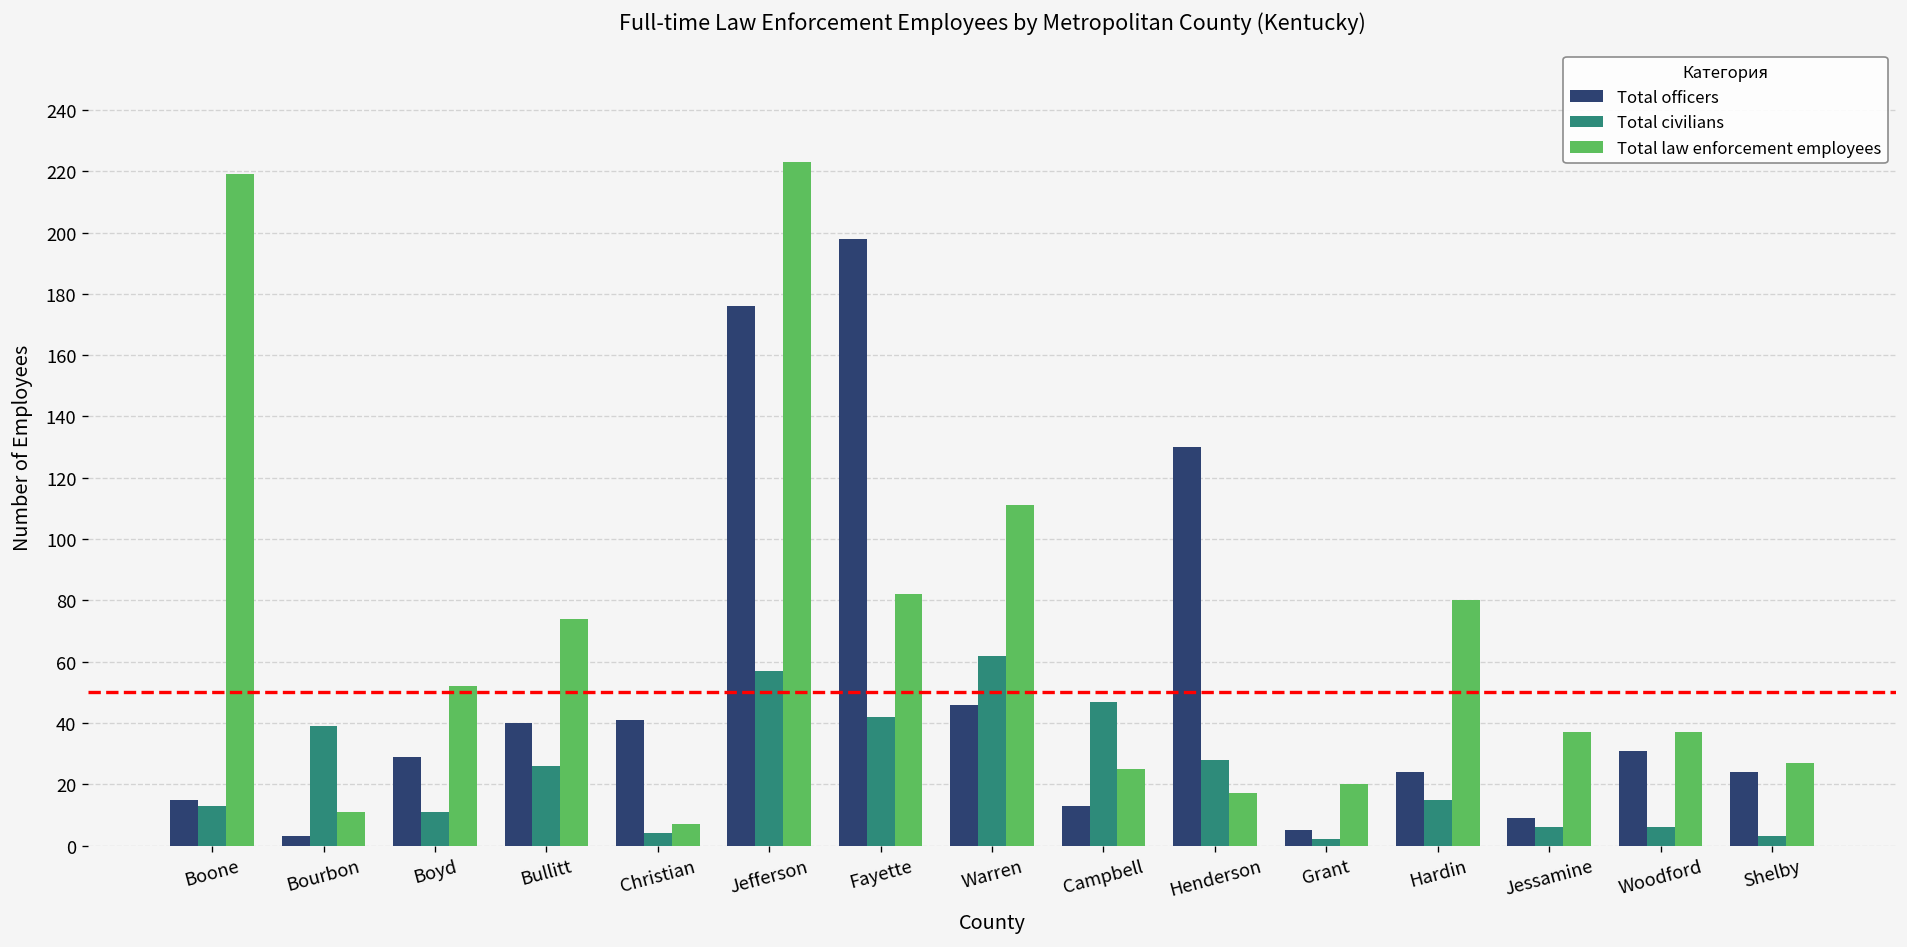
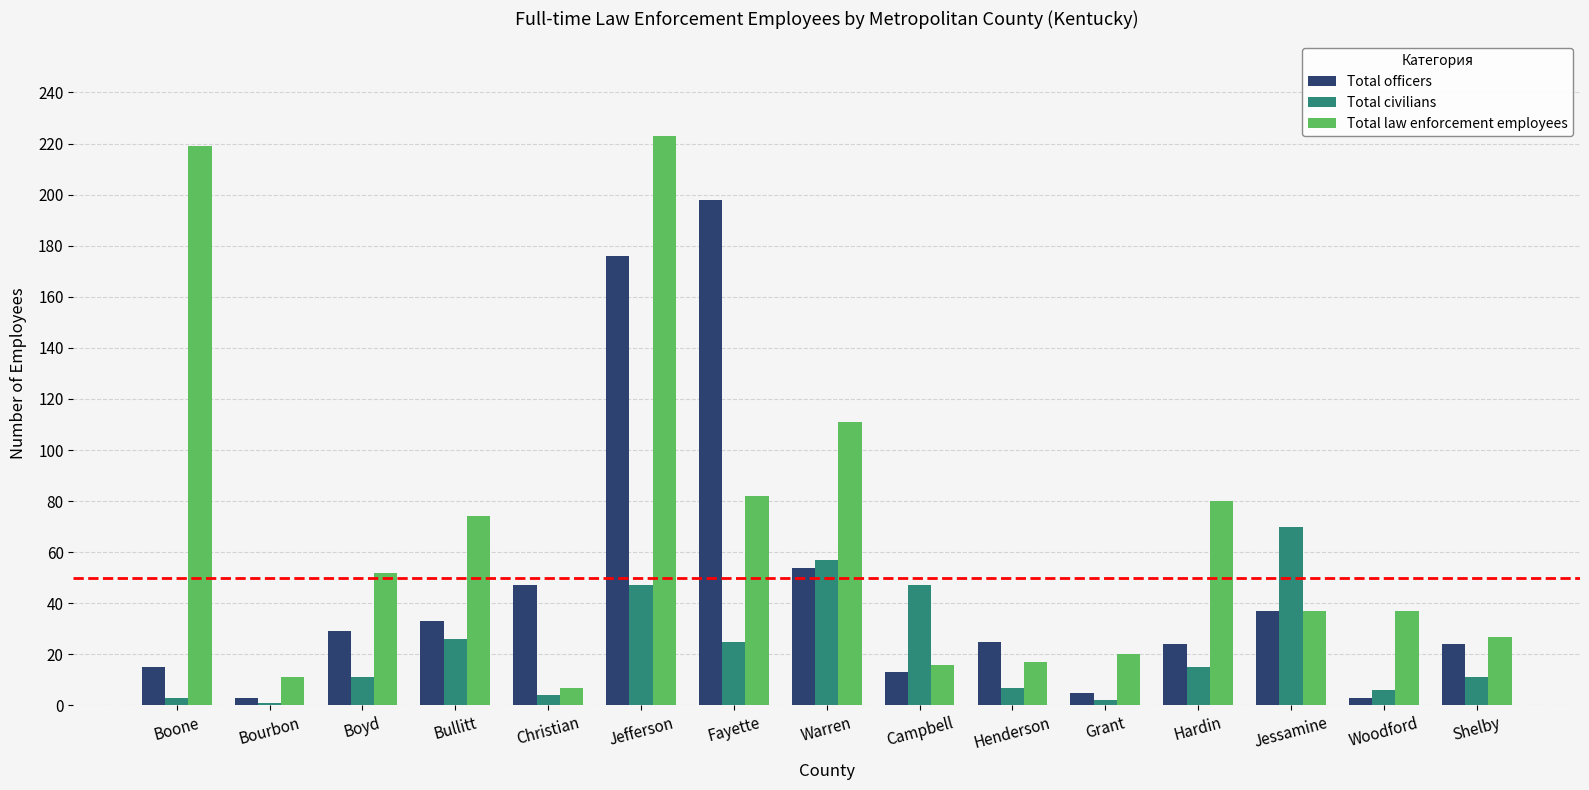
  {
    "Total officers": {
      "Boone": 15,
      "Bourbon": 3,
      "Boyd": 29,
-     "Bullitt": 40,
-     "Christian": 41,
+     "Bullitt": 33,
+     "Christian": 47,
      "Jefferson": 176,
      "Fayette": 198,
-     "Warren": 46,
+     "Warren": 54,
      "Campbell": 13,
-     "Henderson": 130,
+     "Henderson": 25,
      "Grant": 5,
      "Hardin": 24,
-     "Jessamine": 9,
-     "Woodford": 31,
+     "Jessamine": 37,
+     "Woodford": 3,
      "Shelby": 24
    },
    "Total civilians": {
-     "Boone": 13,
-     "Bourbon": 39,
+     "Boone": 3,
+     "Bourbon": 1,
      "Boyd": 11,
      "Bullitt": 26,
      "Christian": 4,
-     "Jefferson": 57,
-     "Fayette": 42,
-     "Warren": 62,
+     "Jefferson": 47,
+     "Fayette": 25,
+     "Warren": 57,
      "Campbell": 47,
-     "Henderson": 28,
+     "Henderson": 7,
      "Grant": 2,
      "Hardin": 15,
-     "Jessamine": 6,
+     "Jessamine": 70,
      "Woodford": 6,
-     "Shelby": 3
+     "Shelby": 11
    },
    "Total law enforcement employees": {
      "Boone": 219,
      "Bourbon": 11,
      "Boyd": 52,
      "Bullitt": 74,
      "Christian": 7,
      "Jefferson": 223,
      "Fayette": 82,
      "Warren": 111,
-     "Campbell": 25,
+     "Campbell": 16,
      "Henderson": 17,
      "Grant": 20,
      "Hardin": 80,
      "Jessamine": 37,
      "Woodford": 37,
      "Shelby": 27
    }
  }
